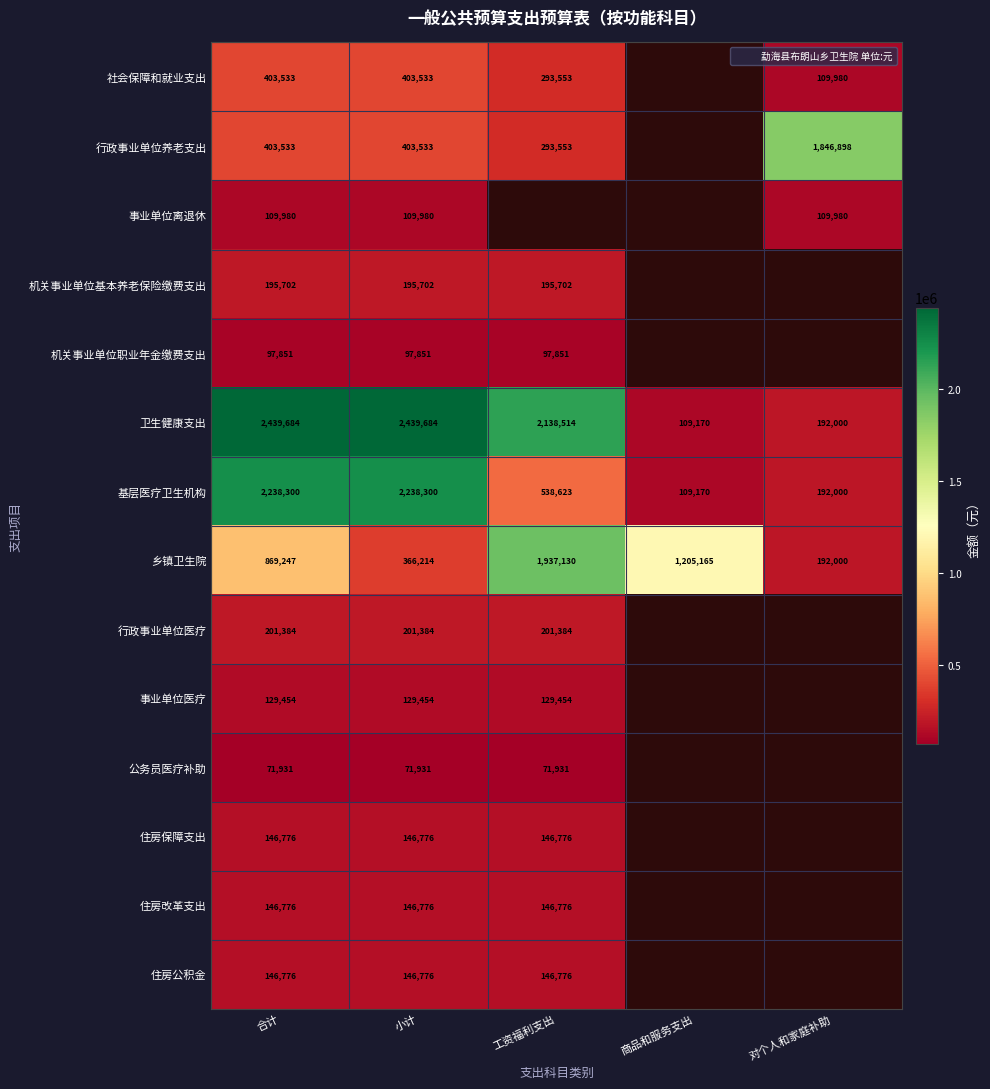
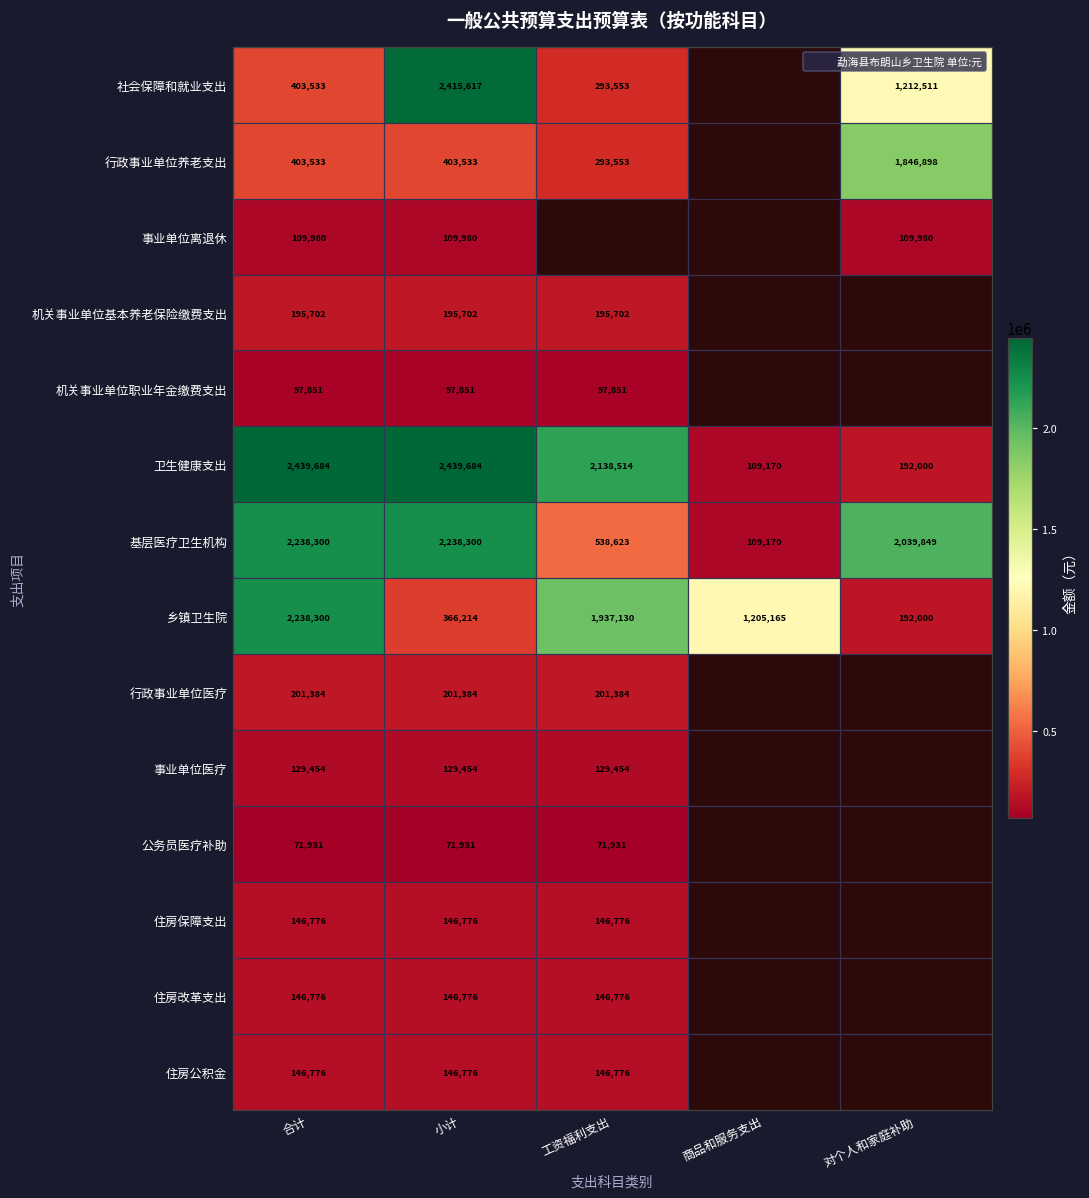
  {
    "社会保障和就业支出": {
      "合计": "403,533",
-     "小计": "403,533",
+     "小计": "2,415,617",
      "工资福利支出": "293,553",
-     "对个人和家庭补助": "109,980"
+     "对个人和家庭补助": "1,212,511"
    },
    "行政事业单位养老支出": {
      "合计": "403,533",
      "小计": "403,533",
      "工资福利支出": "293,553",
      "对个人和家庭补助": "1,846,898"
    },
    "事业单位离退休": {
      "合计": "109,980",
      "小计": "109,980",
      "对个人和家庭补助": "109,980"
    },
    "机关事业单位基本养老保险缴费支出": {
      "合计": "195,702",
      "小计": "195,702",
      "工资福利支出": "195,702"
    },
    "机关事业单位职业年金缴费支出": {
      "合计": "97,851",
      "小计": "97,851",
      "工资福利支出": "97,851"
    },
    "卫生健康支出": {
      "合计": "2,439,684",
      "小计": "2,439,684",
      "工资福利支出": "2,138,514",
      "商品和服务支出": "109,170",
      "对个人和家庭补助": "192,000"
    },
    "基层医疗卫生机构": {
      "合计": "2,238,300",
      "小计": "2,238,300",
      "工资福利支出": "538,623",
      "商品和服务支出": "109,170",
-     "对个人和家庭补助": "192,000"
+     "对个人和家庭补助": "2,039,849"
    },
    "乡镇卫生院": {
-     "合计": "869,247",
+     "合计": "2,238,300",
      "小计": "366,214",
      "工资福利支出": "1,937,130",
      "商品和服务支出": "1,205,165",
      "对个人和家庭补助": "192,000"
    },
    "行政事业单位医疗": {
      "合计": "201,384",
      "小计": "201,384",
      "工资福利支出": "201,384"
    },
    "事业单位医疗": {
      "合计": "129,454",
      "小计": "129,454",
      "工资福利支出": "129,454"
    },
    "公务员医疗补助": {
      "合计": "71,931",
      "小计": "71,931",
      "工资福利支出": "71,931"
    },
    "住房保障支出": {
      "合计": "146,776",
      "小计": "146,776",
      "工资福利支出": "146,776"
    },
    "住房改革支出": {
      "合计": "146,776",
      "小计": "146,776",
      "工资福利支出": "146,776"
    },
    "住房公积金": {
      "合计": "146,776",
      "小计": "146,776",
      "工资福利支出": "146,776"
    }
  }
